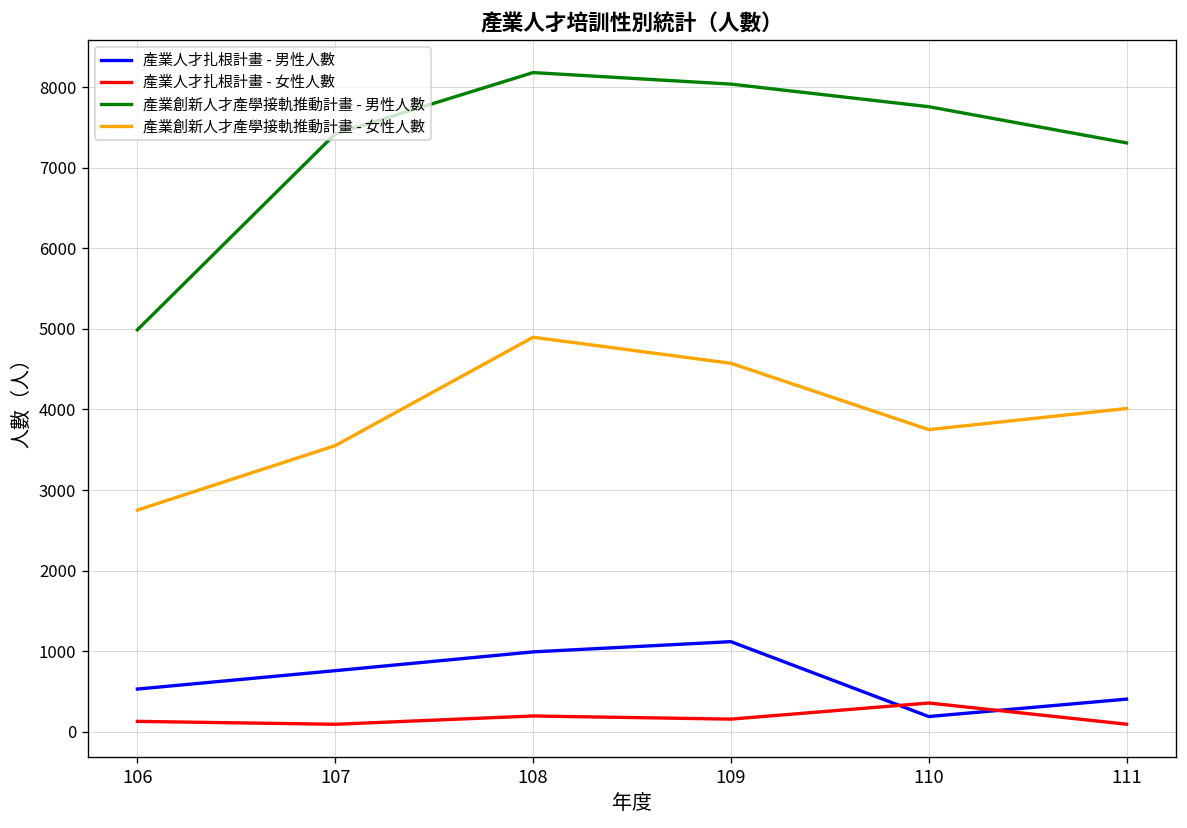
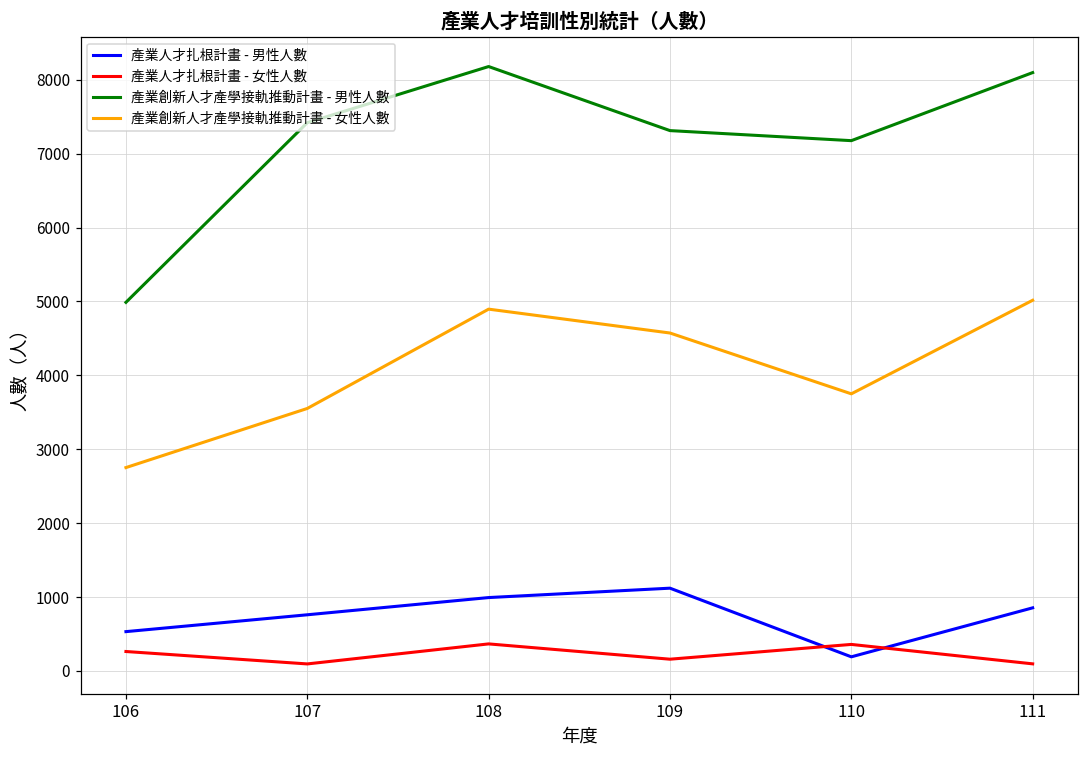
  {
    "產業人才扎根計畫 - 男性人數": {
      "106": 500,
      "107": 800,
      "108": 1000,
      "109": 1100,
      "110": 200,
-     "111": 400
+     "111": 900
    },
    "產業人才扎根計畫 - 女性人數": {
-     "106": 100,
+     "106": 300,
      "107": 100,
-     "108": 200,
+     "108": 400,
      "109": 200,
      "110": 400,
      "111": 100
    },
    "產業創新人才產學接軌推動計畫 - 男性人數": {
      "106": 5000,
      "108": 8200,
-     "109": 8000,
-     "110": 7800,
-     "111": 7300
+     "109": 7300,
+     "110": 7200,
+     "111": 8100
    },
    "產業創新人才產學接軌推動計畫 - 女性人數": {
      "106": 2800,
      "107": 3600,
      "108": 4900,
      "109": 4600,
      "110": 3800,
-     "111": 4000
+     "111": 5000
    }
  }
